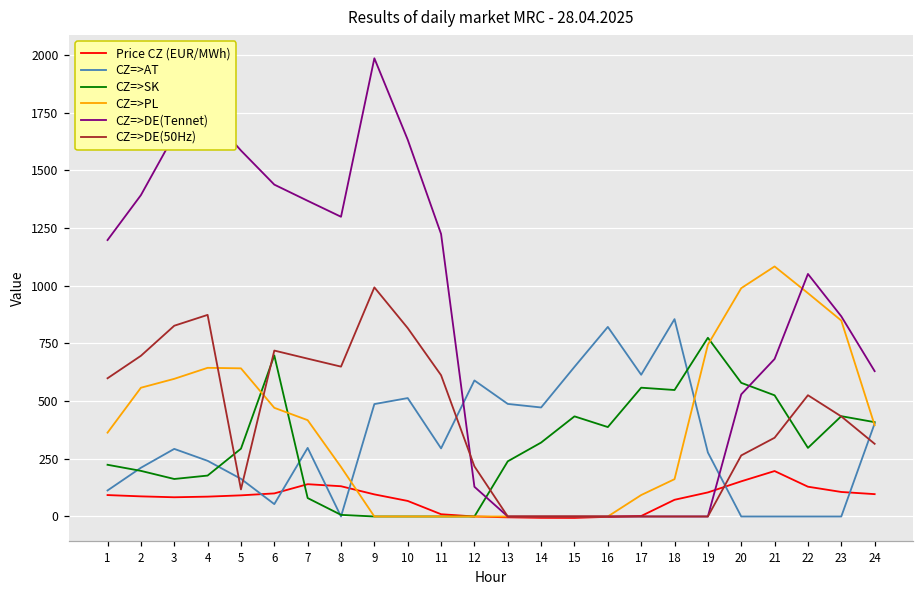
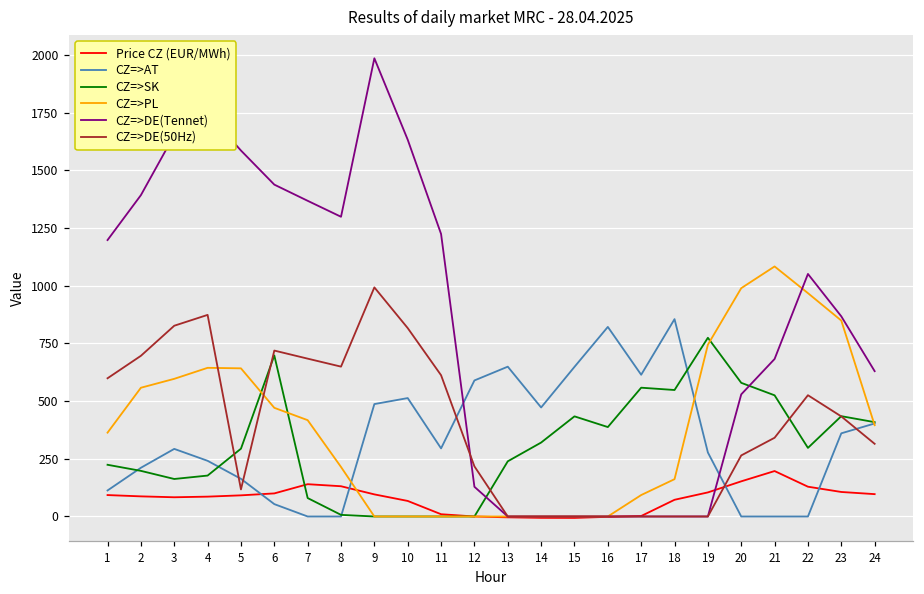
  {
    "Price CZ (EUR/MWh)": {
      "1": 90,
      "2": 90,
      "3": 80,
      "4": 90,
      "5": 90,
      "6": 100,
      "7": 140,
      "8": 130,
      "9": 100,
      "10": 70,
      "18": 70,
      "19": 100,
      "20": 150,
      "21": 200,
      "22": 130,
      "23": 110,
      "24": 100
    },
    "CZ=>AT": {
      "1": 110,
      "2": 210,
      "3": 290,
      "4": 240,
      "5": 160,
      "6": 50,
-     "7": 300,
+     "7": 0,
      "9": 490,
      "10": 510,
      "11": 300,
      "12": 590,
-     "13": 490,
+     "13": 650,
      "14": 470,
      "15": 650,
      "16": 820,
      "17": 610,
      "18": 860,
      "19": 280,
      "20": 0,
      "21": 0,
      "22": 0,
-     "23": 0
+     "23": 360
    },
    "CZ=>SK": {
      "1": 220,
      "2": 200,
      "3": 160,
      "4": 180,
      "5": 290,
      "6": 700,
      "7": 80,
      "13": 240,
      "14": 320,
      "15": 430,
      "16": 390,
      "17": 560,
      "18": 550,
      "19": 770,
      "20": 580,
      "21": 530,
      "22": 300
    },
    "CZ=>PL": {
      "1": 360,
      "2": 560,
      "3": 600,
      "4": 640,
      "5": 640,
      "6": 470,
      "7": 420,
      "8": 210,
      "17": 90,
      "18": 160,
      "19": 740,
      "20": 990,
      "21": 1080,
      "22": 970,
      "23": 850
    },
    "CZ=>DE(Tennet)": {
      "1": 1200,
      "2": 1390,
      "5": 1590,
      "6": 1440,
      "7": 1370,
      "8": 1300,
      "9": 1990,
      "10": 1630,
      "11": 1220,
      "12": 130,
      "20": 530,
      "21": 680,
      "22": 1050,
      "23": 870,
      "24": 630
    },
    "CZ=>DE(50Hz)": {
      "1": 600,
      "2": 700,
      "3": 830,
      "4": 870,
      "5": 120,
      "6": 720,
      "7": 680,
      "8": 650,
      "9": 990,
      "10": 820,
      "11": 610,
      "12": 220,
      "20": 260,
      "21": 340,
      "22": 530,
      "24": 310
    }
  }
